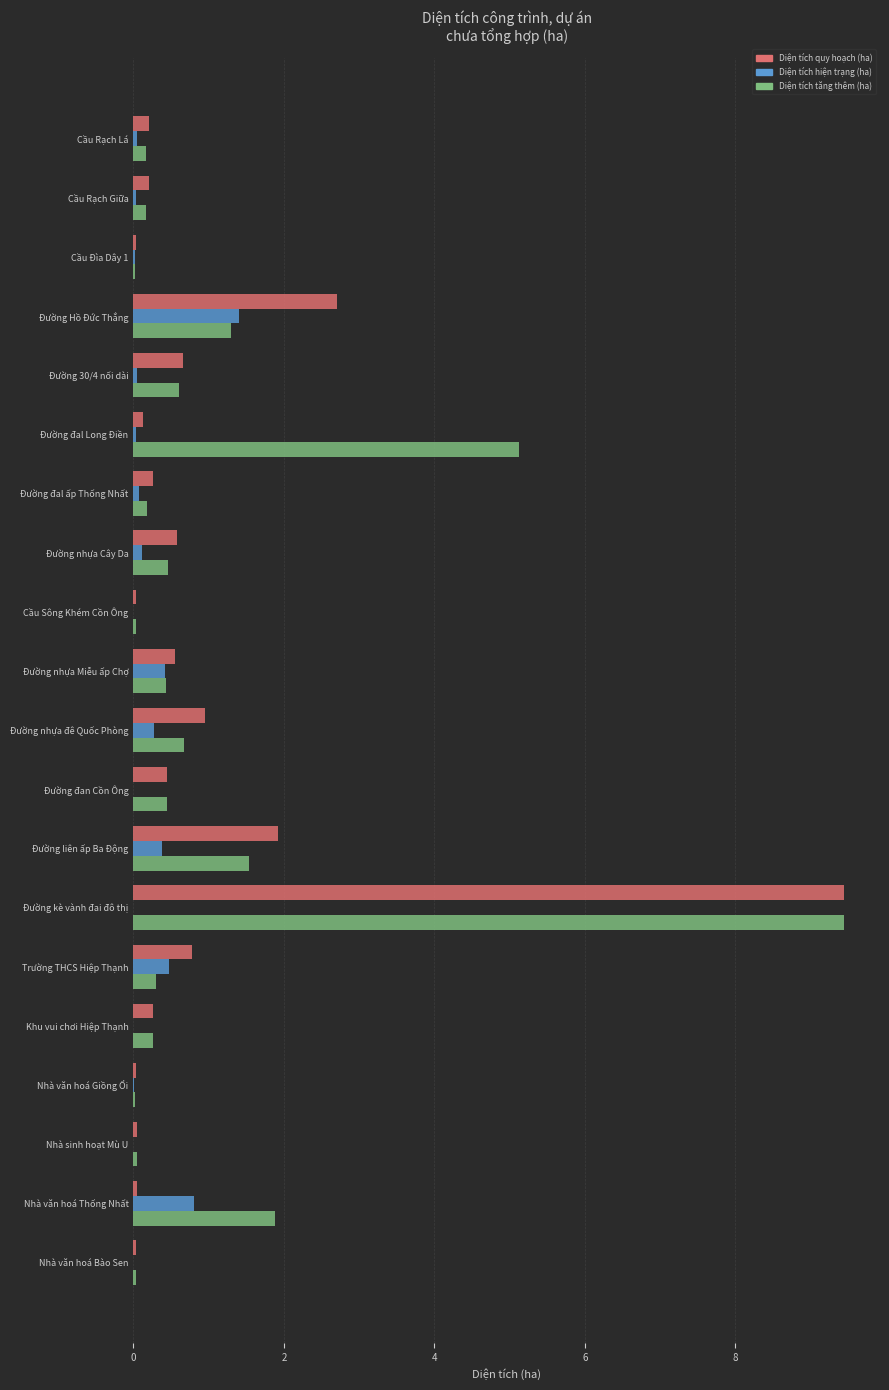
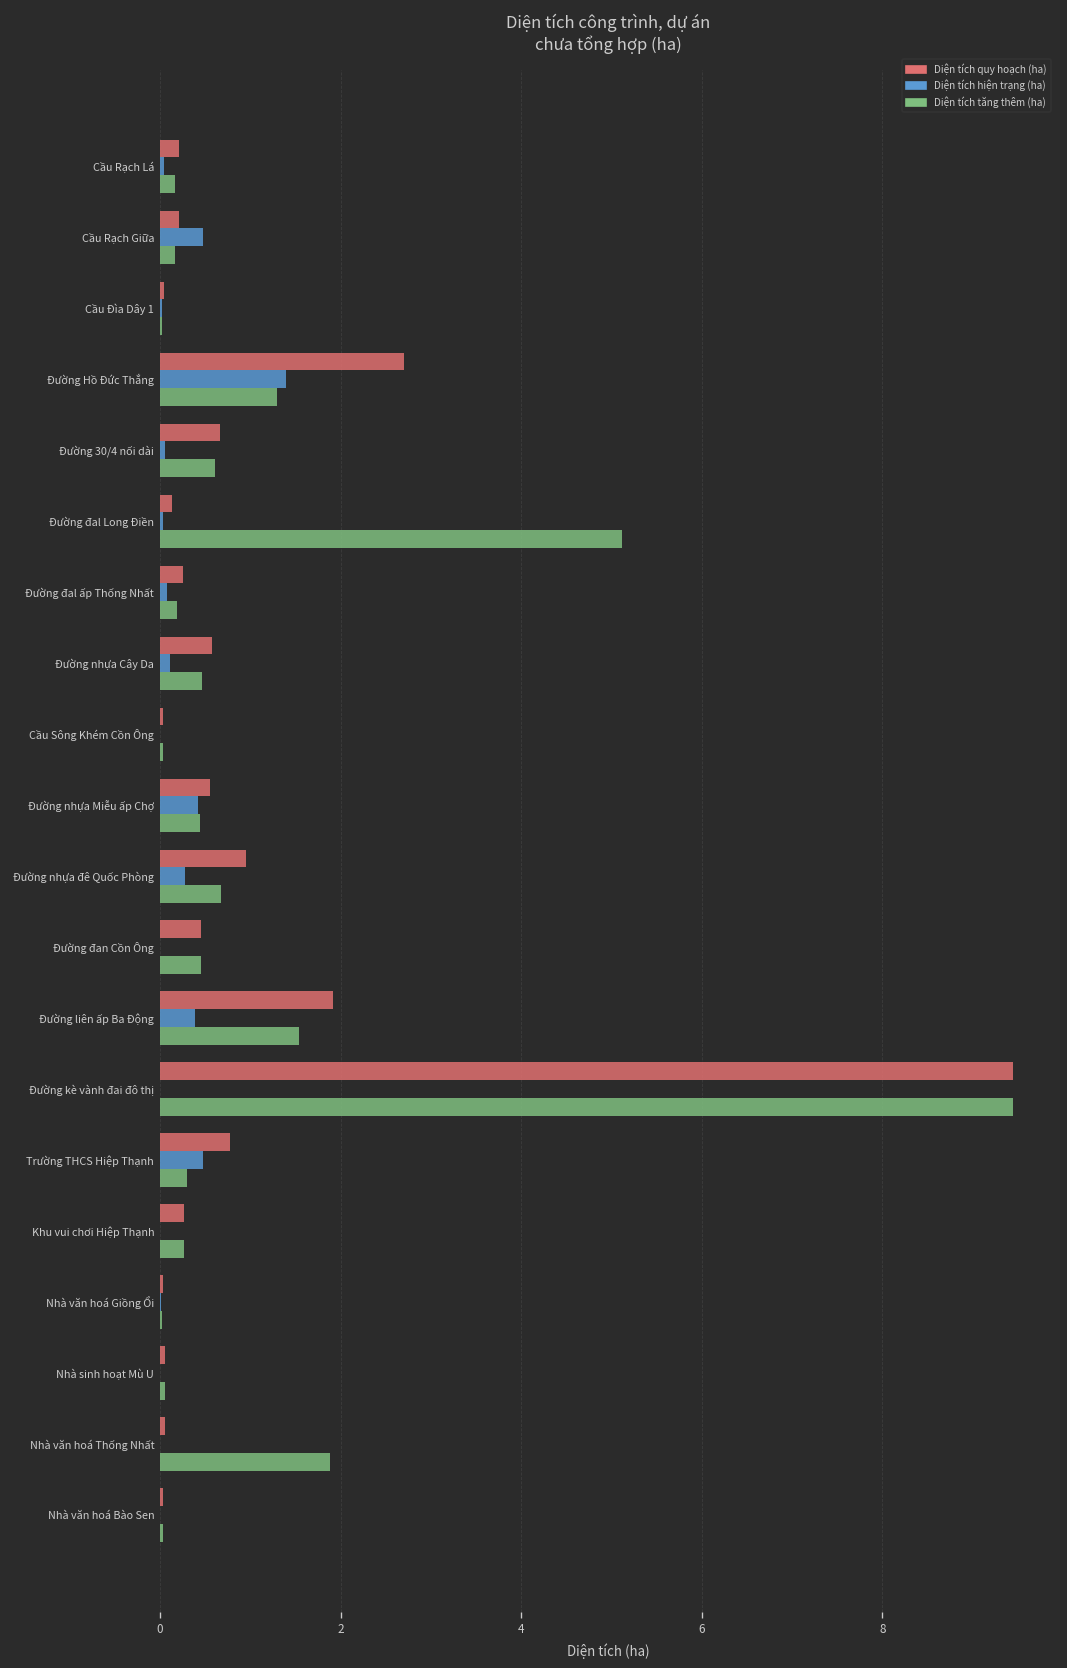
  {
    "Diện tích quy hoạch (ha)": {
      "Cầu Rạch Lá": 0.2,
      "Cầu Rạch Giữa": 0.2,
      "Cầu Đìa Dây 1": 0.0,
      "Đường Hồ Đức Thắng": 2.7,
      "Đường 30/4 nối dài": 0.7,
      "Đường đal Long Điền": 0.1,
      "Đường đal ấp Thống Nhất": 0.3,
      "Đường nhựa Cây Da": 0.6,
      "Đường nhựa Miễu ấp Chợ": 0.6,
      "Đường nhựa đê Quốc Phòng": 1.0,
      "Đường đan Cồn Ông": 0.5,
      "Đường liên ấp Ba Động": 1.9,
      "Đường kè vành đai đô thị": 9.5,
      "Trường THCS Hiệp Thạnh": 0.8,
      "Khu vui chơi Hiệp Thạnh": 0.3,
      "Nhà sinh hoạt Mù U": 0.1,
      "Nhà văn hoá Thống Nhất": 0.1
    },
    "Diện tích hiện trạng (ha)": {
      "Cầu Rạch Lá": 0.0,
-     "Cầu Rạch Giữa": 0.0,
+     "Cầu Rạch Giữa": 0.5,
      "Đường Hồ Đức Thắng": 1.4,
      "Đường 30/4 nối dài": 0.1,
      "Đường đal Long Điền": 0.0,
      "Đường đal ấp Thống Nhất": 0.1,
      "Đường nhựa Cây Da": 0.1,
      "Cầu Sông Khém Cồn Ông": 0.0,
      "Đường nhựa Miễu ấp Chợ": 0.4,
      "Đường nhựa đê Quốc Phòng": 0.3,
      "Đường đan Cồn Ông": 0.0,
      "Đường liên ấp Ba Động": 0.4,
      "Đường kè vành đai đô thị": 0.0,
      "Trường THCS Hiệp Thạnh": 0.5,
      "Khu vui chơi Hiệp Thạnh": 0.0,
      "Nhà sinh hoạt Mù U": 0.0,
-     "Nhà văn hoá Thống Nhất": 0.8,
+     "Nhà văn hoá Thống Nhất": 0.0,
      "Nhà văn hoá Bào Sen": 0.0
    },
    "Diện tích tăng thêm (ha)": {
      "Cầu Rạch Lá": 0.2,
      "Cầu Rạch Giữa": 0.2,
      "Đường Hồ Đức Thắng": 1.3,
      "Đường 30/4 nối dài": 0.6,
      "Đường đal Long Điền": 5.1,
      "Đường đal ấp Thống Nhất": 0.2,
      "Đường nhựa Cây Da": 0.5,
      "Đường nhựa Miễu ấp Chợ": 0.4,
      "Đường nhựa đê Quốc Phòng": 0.7,
      "Đường đan Cồn Ông": 0.5,
      "Đường liên ấp Ba Động": 1.5,
      "Đường kè vành đai đô thị": 9.5,
      "Trường THCS Hiệp Thạnh": 0.3,
      "Khu vui chơi Hiệp Thạnh": 0.3,
      "Nhà sinh hoạt Mù U": 0.1,
      "Nhà văn hoá Thống Nhất": 1.9
    }
  }
